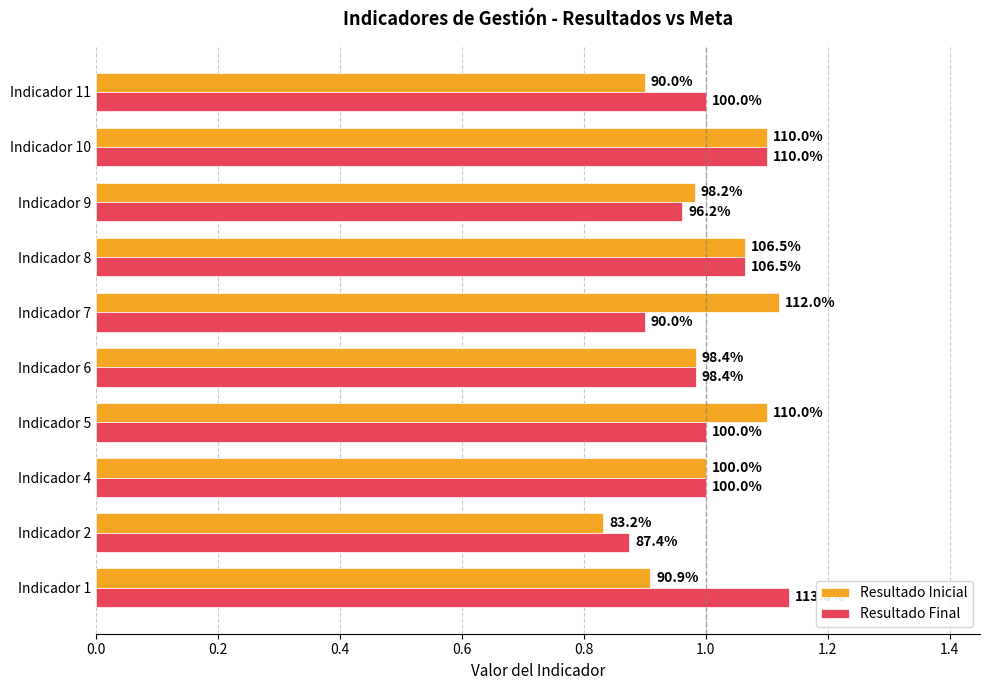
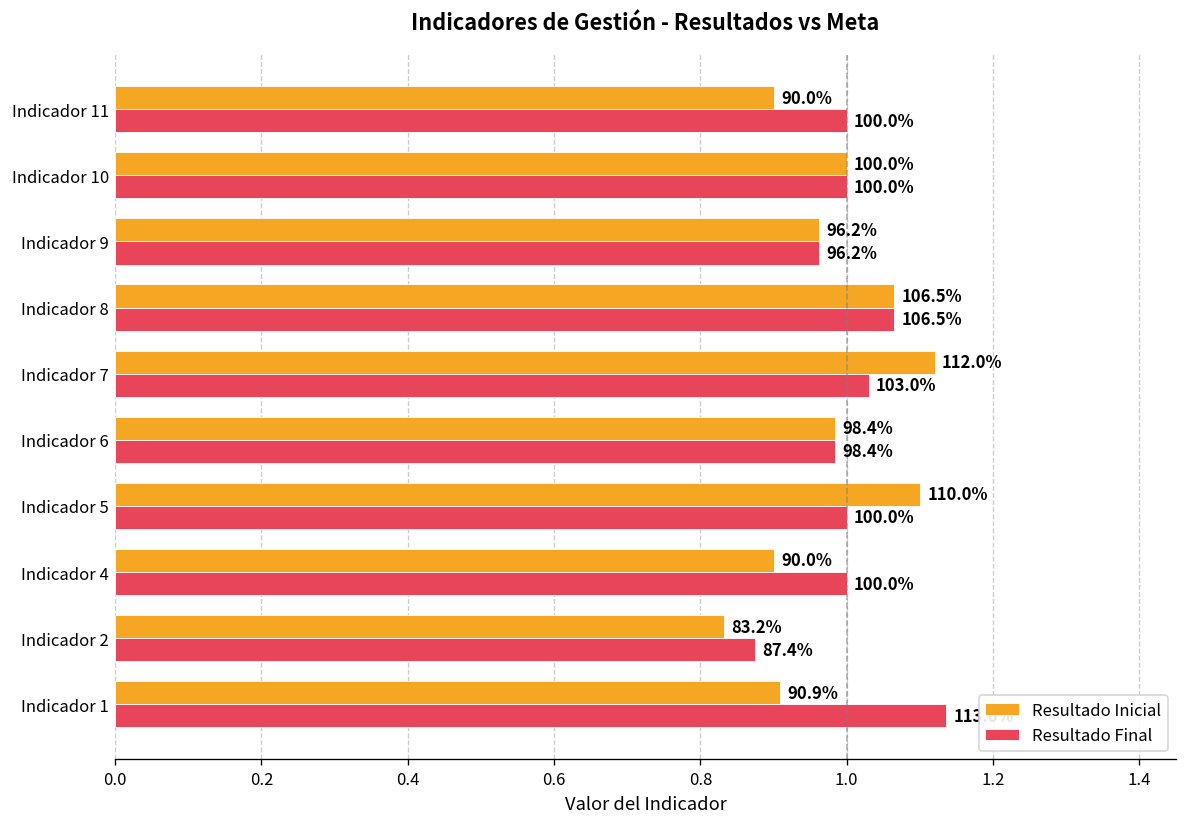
  {
    "Resultado Inicial": {
      "Indicador 11": "90.0%",
-     "Indicador 10": "110.0%",
-     "Indicador 9": "98.2%",
+     "Indicador 10": "100.0%",
+     "Indicador 9": "96.2%",
      "Indicador 8": "106.5%",
      "Indicador 7": "112.0%",
      "Indicador 6": "98.4%",
      "Indicador 5": "110.0%",
-     "Indicador 4": "100.0%",
+     "Indicador 4": "90.0%",
      "Indicador 2": "83.2%",
      "Indicador 1": "90.9%"
    },
    "Resultado Final": {
      "Indicador 11": "100.0%",
-     "Indicador 10": "110.0%",
+     "Indicador 10": "100.0%",
      "Indicador 9": "96.2%",
      "Indicador 8": "106.5%",
-     "Indicador 7": "90.0%",
+     "Indicador 7": "103.0%",
      "Indicador 6": "98.4%",
      "Indicador 5": "100.0%",
      "Indicador 4": "100.0%",
      "Indicador 2": "87.4%"
    }
  }
